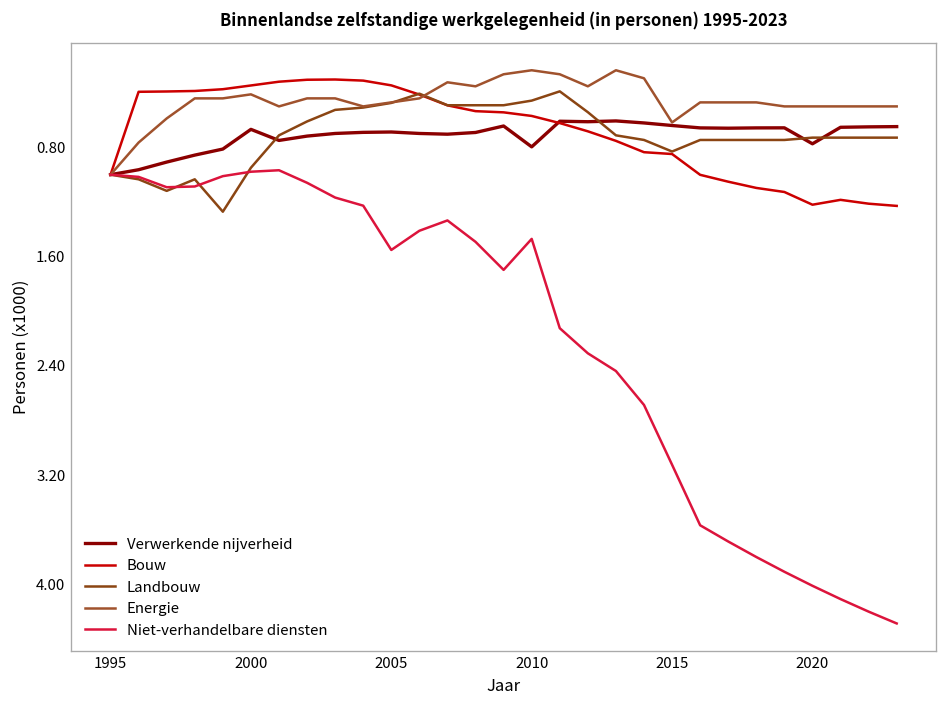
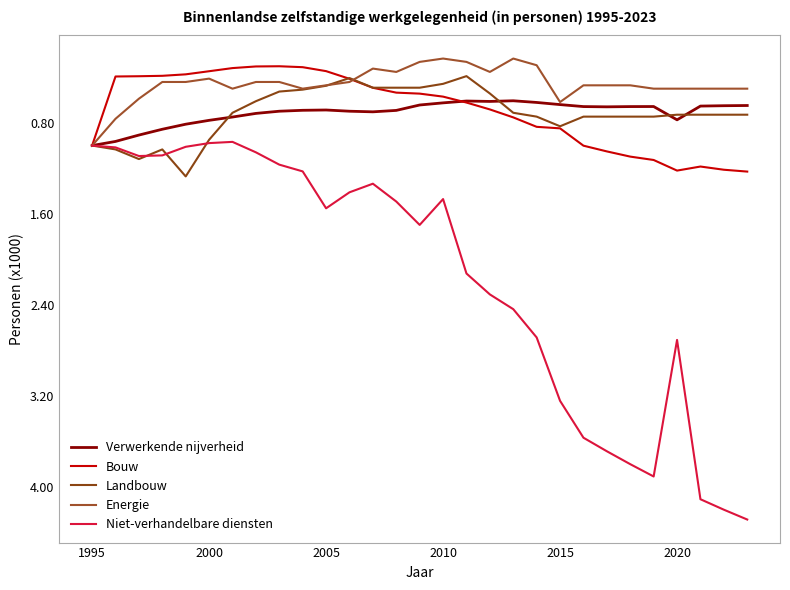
  {
    "Verwerkende nijverheid": {
-     "2000": 0.67,
+     "2000": 0.78,
      "2005": 0.69,
-     "2010": 0.80,
+     "2010": 0.62,
      "2020": 0.77
    },
    "Bouw": {
      "2000": 0.35,
      "2005": 0.35,
      "2010": 0.57,
      "2020": 1.22
    },
    "Niet-verhandelbare diensten": {
      "2000": 0.98,
      "2005": 1.55,
      "2010": 1.47,
-     "2015": 3.12,
-     "2020": 4.01
+     "2015": 3.24,
+     "2020": 2.71
    }
  }
